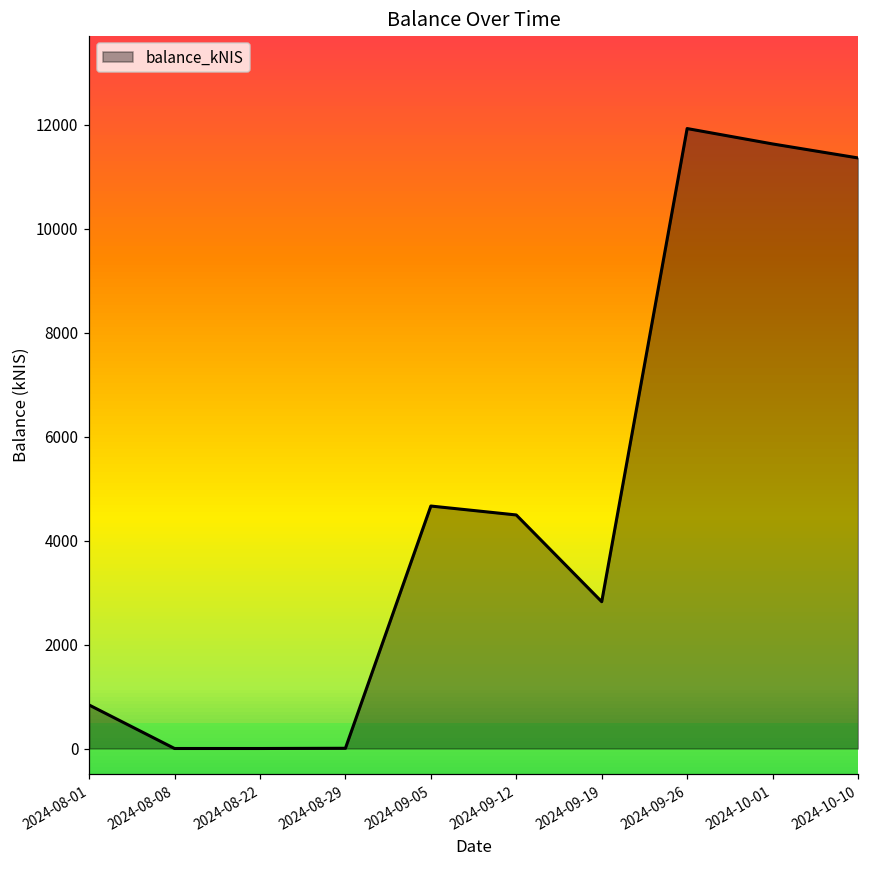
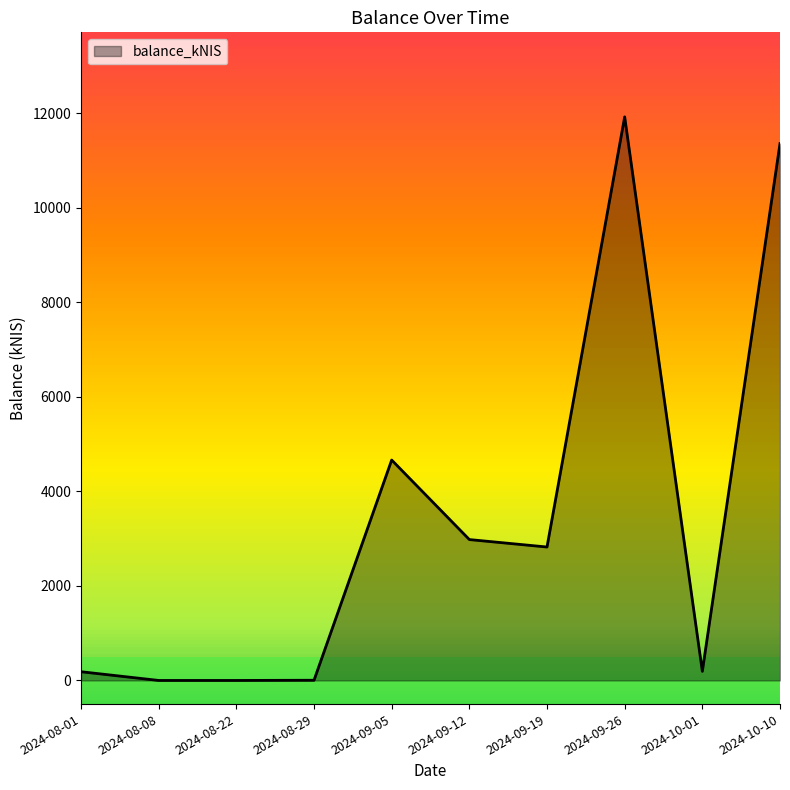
  {
-   "2024-08-01": 800,
+   "2024-08-01": 200,
    "2024-08-08": 0,
    "2024-08-22": 0,
    "2024-08-29": 0,
    "2024-09-05": 4700,
-   "2024-09-12": 4500,
+   "2024-09-12": 3000,
    "2024-09-19": 2800,
    "2024-09-26": 11900,
-   "2024-10-01": 11600,
+   "2024-10-01": 200,
    "2024-10-10": 11400
  }
